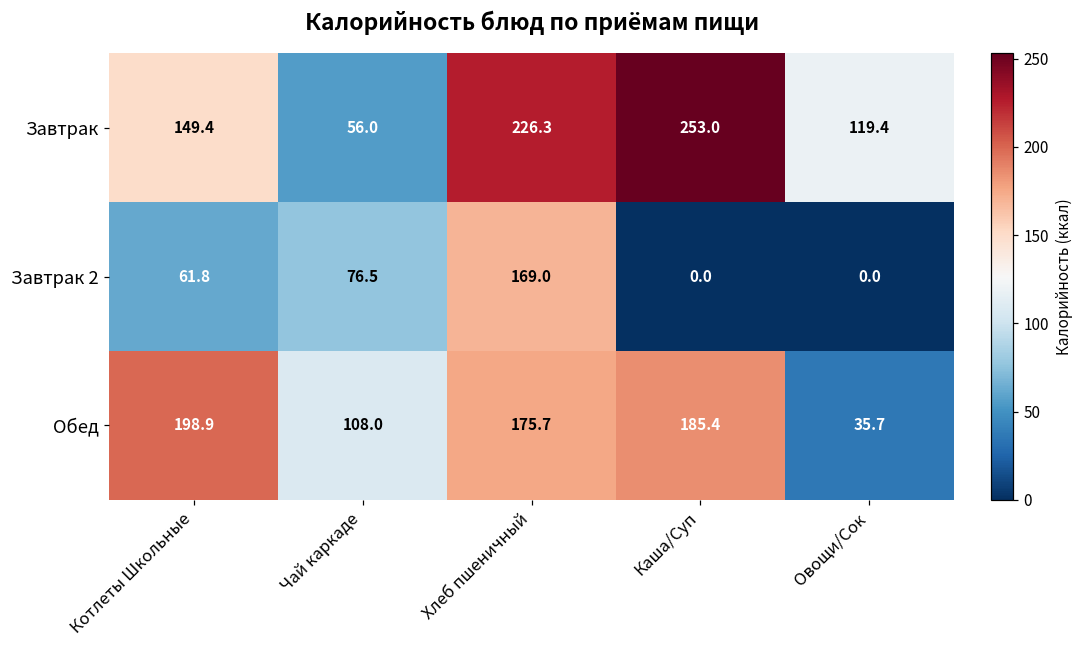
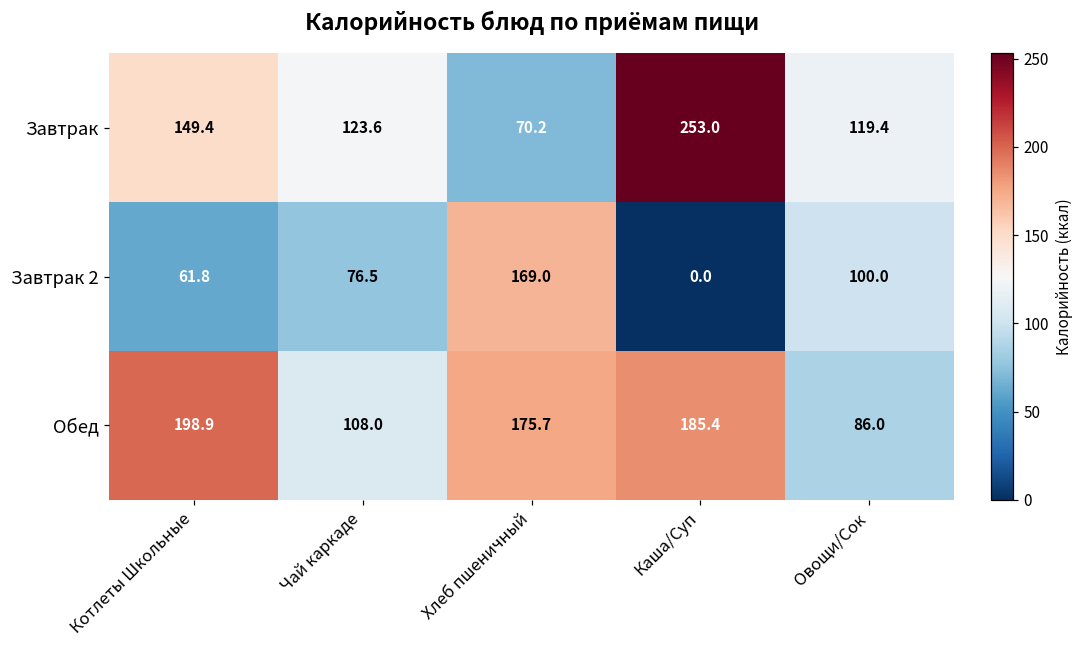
  {
    "Завтрак": {
      "Котлеты Школьные": 149.4,
-     "Чай каркаде": 56.0,
-     "Хлеб пшеничный": 226.3,
+     "Чай каркаде": 123.6,
+     "Хлеб пшеничный": 70.2,
      "Каша/Суп": 253.0,
      "Овощи/Сок": 119.4
    },
    "Завтрак 2": {
      "Котлеты Школьные": 61.8,
      "Чай каркаде": 76.5,
      "Хлеб пшеничный": 169.0,
      "Каша/Суп": 0.0,
-     "Овощи/Сок": 0.0
+     "Овощи/Сок": 100.0
    },
    "Обед": {
      "Котлеты Школьные": 198.9,
      "Чай каркаде": 108.0,
      "Хлеб пшеничный": 175.7,
      "Каша/Суп": 185.4,
-     "Овощи/Сок": 35.7
+     "Овощи/Сок": 86.0
    }
  }
